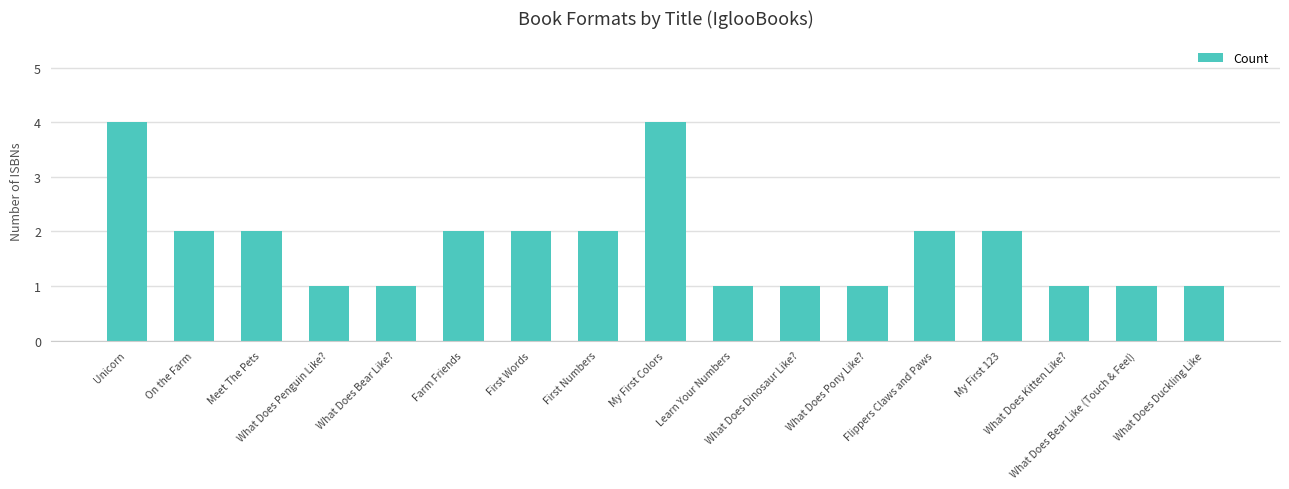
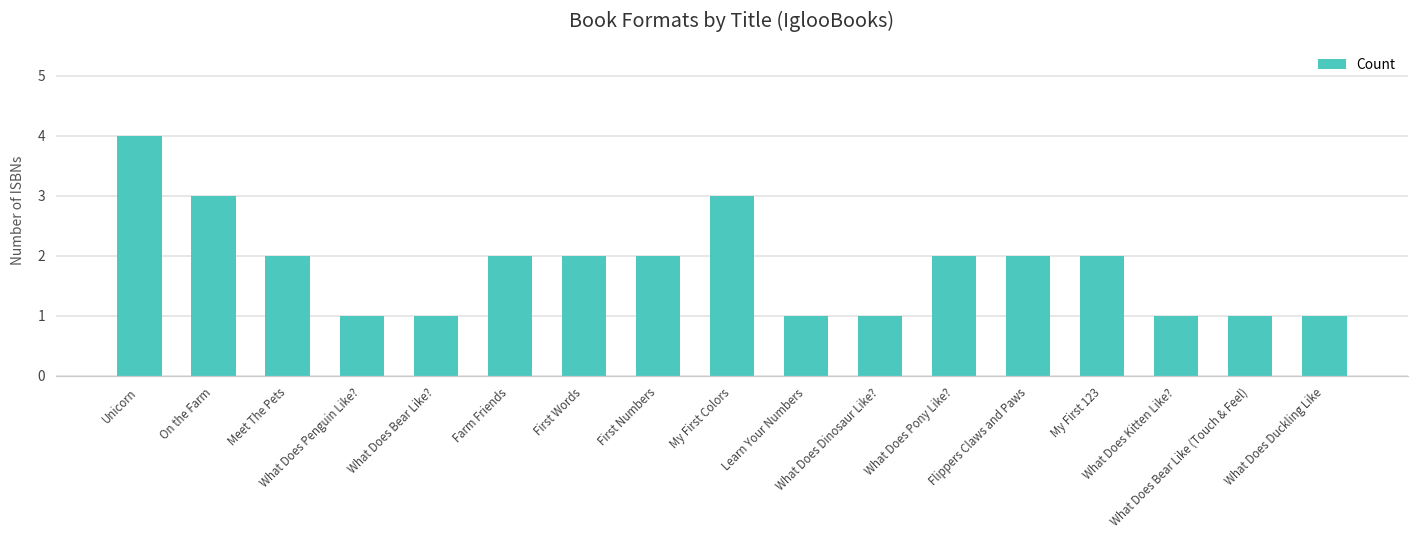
  {
    "Unicorn": 4,
-   "On the Farm": 2,
+   "On the Farm": 3,
    "Meet The Pets": 2,
    "What Does Penguin Like?": 1,
    "What Does Bear Like?": 1,
    "Farm Friends": 2,
    "First Words": 2,
    "First Numbers": 2,
-   "My First Colors": 4,
+   "My First Colors": 3,
    "Learn Your Numbers": 1,
    "What Does Dinosaur Like?": 1,
-   "What Does Pony Like?": 1,
+   "What Does Pony Like?": 2,
    "Flippers Claws and Paws": 2,
    "My First 123": 2,
    "What Does Kitten Like?": 1,
    "What Does Bear Like (Touch & Feel)": 1,
    "What Does Duckling Like": 1
  }
